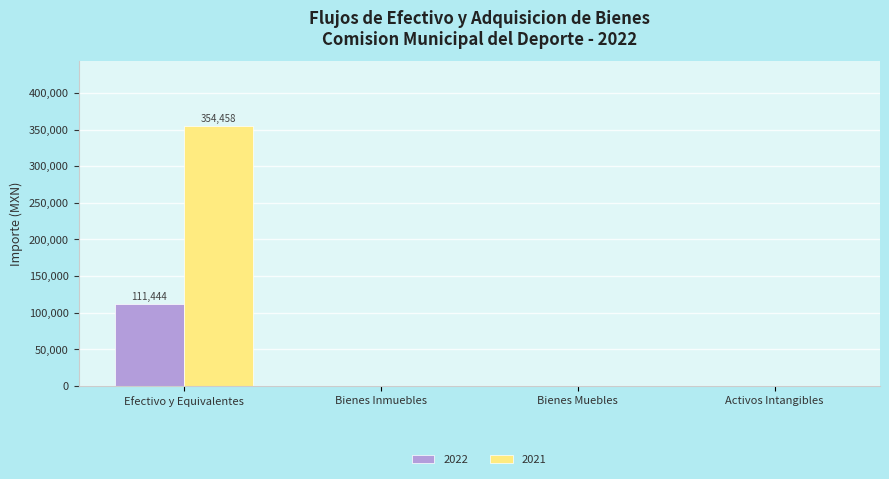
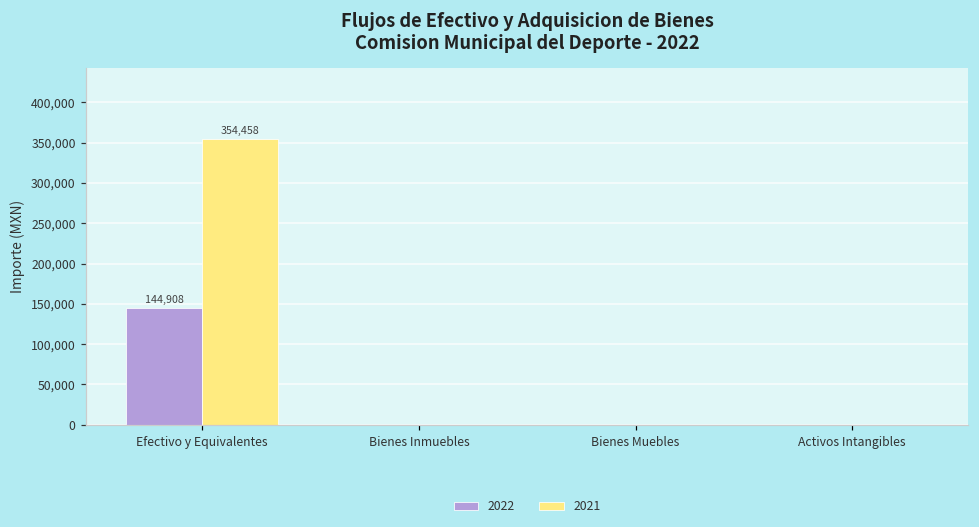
  {
    "2022": {
-     "Efectivo y Equivalentes": "111,444"
+     "Efectivo y Equivalentes": "144,908"
    },
    "2021": {
      "Efectivo y Equivalentes": "354,458"
    }
  }
